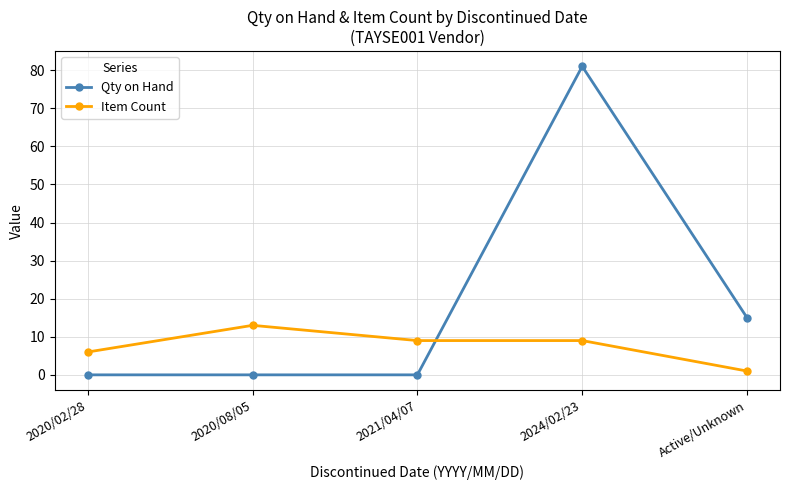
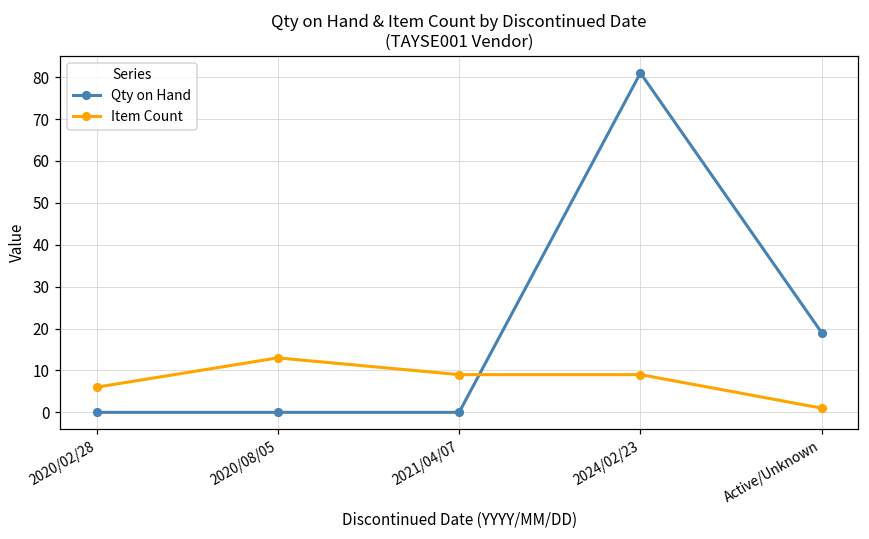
  {
    "Qty on Hand": {
      "2020/02/28": 0,
      "2020/08/05": 0,
      "2021/04/07": 0,
      "2024/02/23": 81,
-     "Active/Unknown": 15
+     "Active/Unknown": 19
    },
    "Item Count": {
      "2020/02/28": 6,
      "2020/08/05": 13,
      "2021/04/07": 9,
      "2024/02/23": 9,
      "Active/Unknown": 1
    }
  }
